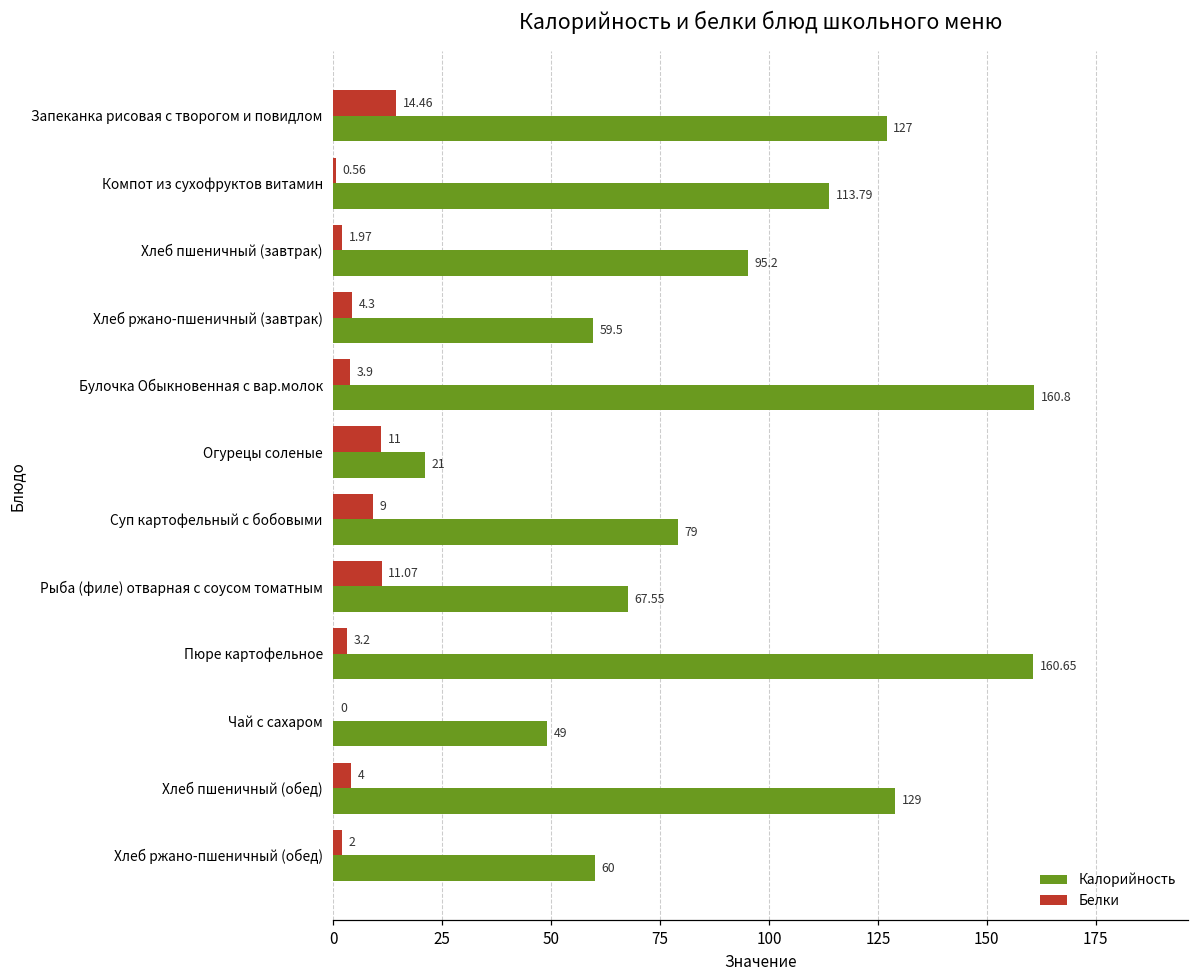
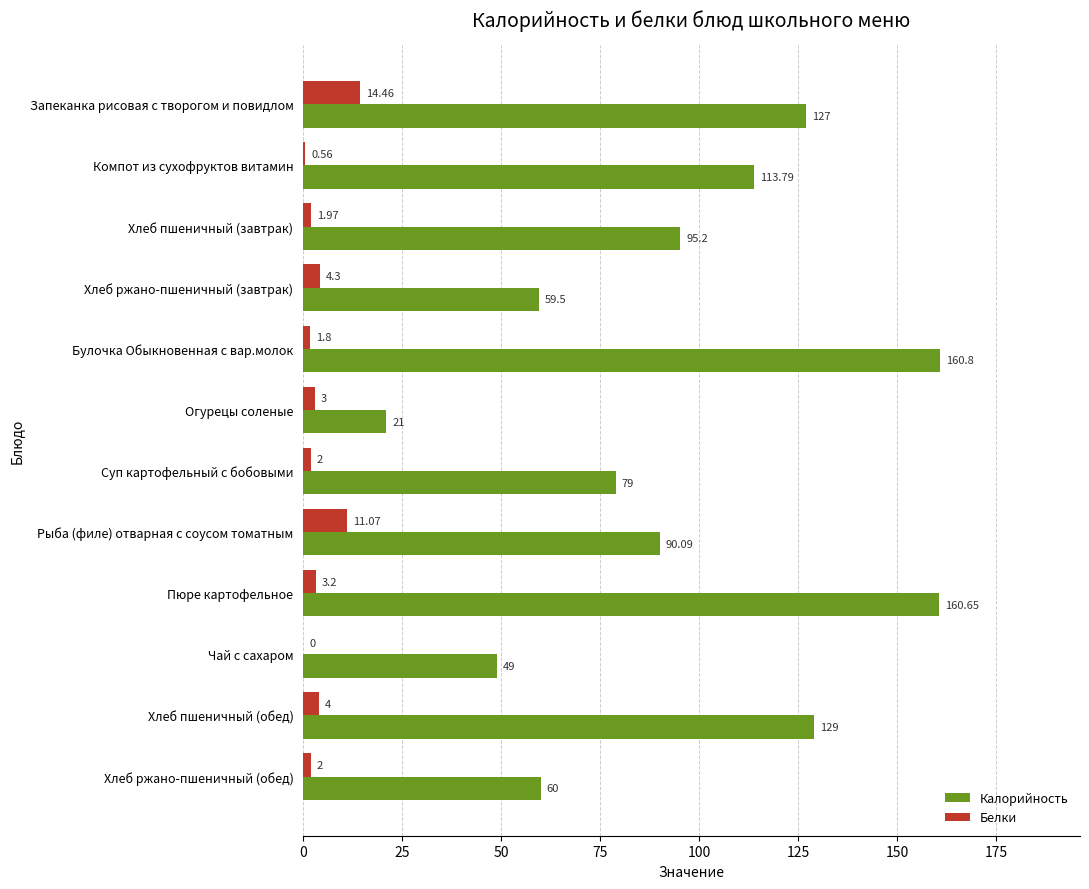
  {
    "Калорийность": {
      "Запеканка рисовая с творогом и повидлом": 127,
      "Компот из сухофруктов витамин": 113.79,
      "Хлеб пшеничный (завтрак)": 95.2,
      "Хлеб ржано-пшеничный (завтрак)": 59.5,
      "Булочка Обыкновенная с вар.молок": 160.8,
      "Огурецы соленые": 21,
      "Суп картофельный с бобовыми": 79,
-     "Рыба (филе) отварная с соусом томатным": 67.55,
+     "Рыба (филе) отварная с соусом томатным": 90.09,
      "Пюре картофельное": 160.65,
      "Чай с сахаром": 49,
      "Хлеб пшеничный (обед)": 129,
      "Хлеб ржано-пшеничный (обед)": 60
    },
    "Белки": {
      "Запеканка рисовая с творогом и повидлом": 14.46,
      "Компот из сухофруктов витамин": 0.56,
      "Хлеб пшеничный (завтрак)": 1.97,
      "Хлеб ржано-пшеничный (завтрак)": 4.3,
-     "Булочка Обыкновенная с вар.молок": 3.9,
-     "Огурецы соленые": 11,
-     "Суп картофельный с бобовыми": 9,
+     "Булочка Обыкновенная с вар.молок": 1.8,
+     "Огурецы соленые": 3,
+     "Суп картофельный с бобовыми": 2,
      "Рыба (филе) отварная с соусом томатным": 11.07,
      "Пюре картофельное": 3.2,
      "Чай с сахаром": 0,
      "Хлеб пшеничный (обед)": 4,
      "Хлеб ржано-пшеничный (обед)": 2
    }
  }
